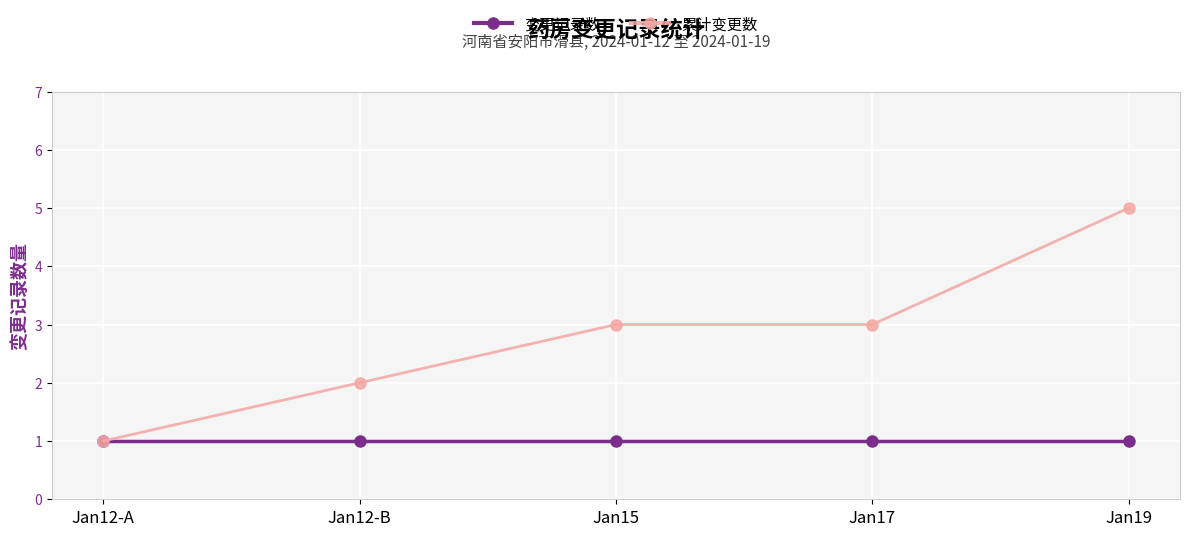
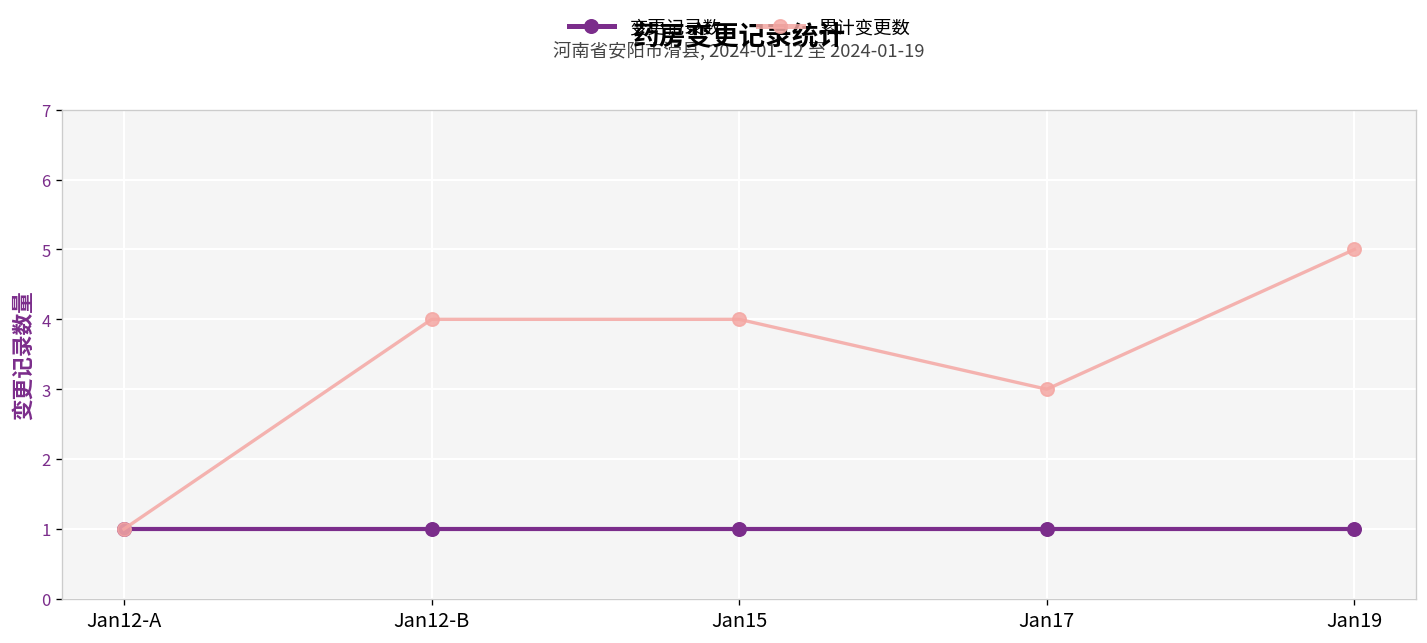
  {
    "变更记录数": {
      "Jan12-B": 1,
      "Jan15": 1,
      "Jan17": 1,
      "Jan19": 1
    },
    "累计变更数": {
-     "Jan12-B": 2,
-     "Jan15": 3,
+     "Jan12-B": 4,
+     "Jan15": 4,
      "Jan17": 3,
      "Jan19": 5
    }
  }
